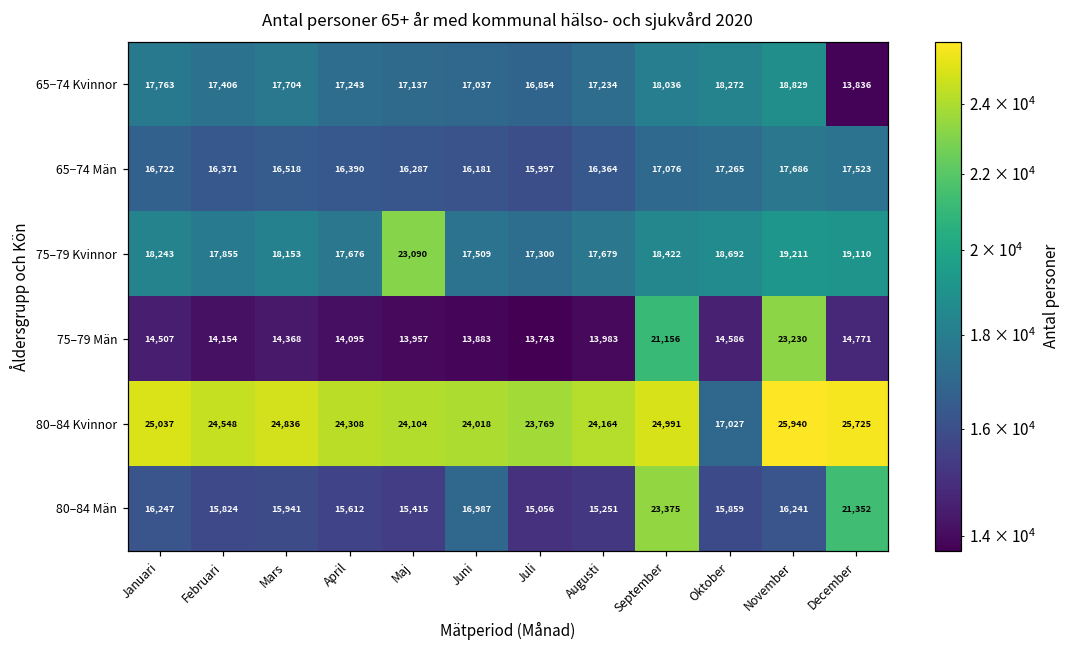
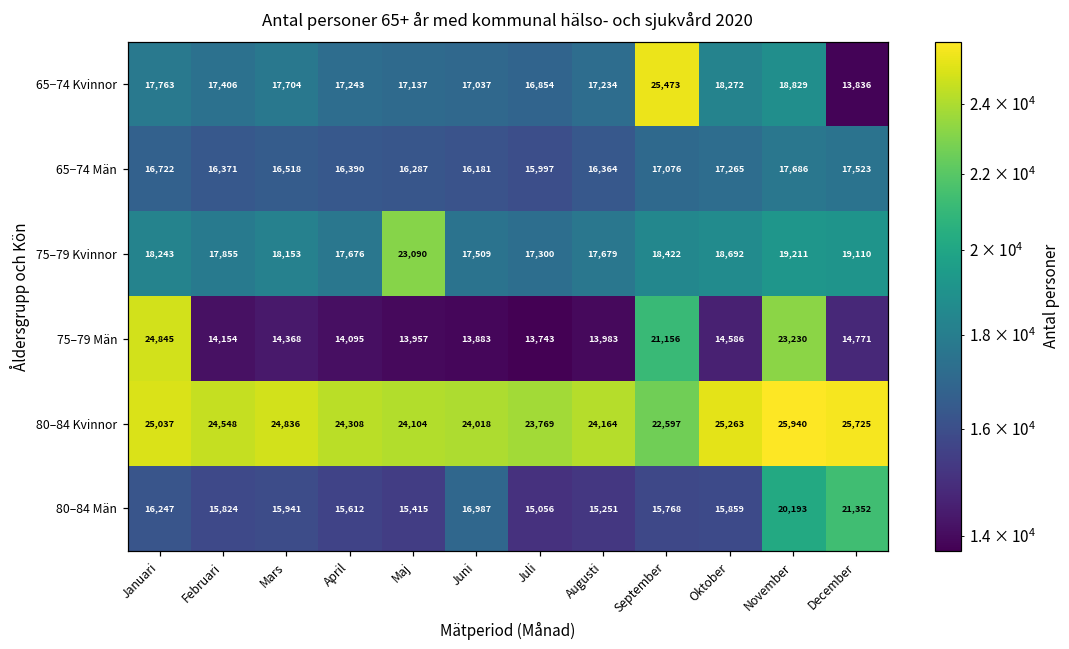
  {
    "65−74 Kvinnor": {
      "Januari": "17,763",
      "Februari": "17,406",
      "Mars": "17,704",
      "April": "17,243",
      "Maj": "17,137",
      "Juni": "17,037",
      "Juli": "16,854",
      "Augusti": "17,234",
-     "September": "18,036",
+     "September": "25,473",
      "Oktober": "18,272",
      "November": "18,829",
      "December": "13,836"
    },
    "65−74 Män": {
      "Januari": "16,722",
      "Februari": "16,371",
      "Mars": "16,518",
      "April": "16,390",
      "Maj": "16,287",
      "Juni": "16,181",
      "Juli": "15,997",
      "Augusti": "16,364",
      "September": "17,076",
      "Oktober": "17,265",
      "November": "17,686",
      "December": "17,523"
    },
    "75–79 Kvinnor": {
      "Januari": "18,243",
      "Februari": "17,855",
      "Mars": "18,153",
      "April": "17,676",
      "Maj": "23,090",
      "Juni": "17,509",
      "Juli": "17,300",
      "Augusti": "17,679",
      "September": "18,422",
      "Oktober": "18,692",
      "November": "19,211",
      "December": "19,110"
    },
    "75–79 Män": {
-     "Januari": "14,507",
+     "Januari": "24,845",
      "Februari": "14,154",
      "Mars": "14,368",
      "April": "14,095",
      "Maj": "13,957",
      "Juni": "13,883",
      "Juli": "13,743",
      "Augusti": "13,983",
      "September": "21,156",
      "Oktober": "14,586",
      "November": "23,230",
      "December": "14,771"
    },
    "80–84 Kvinnor": {
      "Januari": "25,037",
      "Februari": "24,548",
      "Mars": "24,836",
      "April": "24,308",
      "Maj": "24,104",
      "Juni": "24,018",
      "Juli": "23,769",
      "Augusti": "24,164",
-     "September": "24,991",
-     "Oktober": "17,027",
+     "September": "22,597",
+     "Oktober": "25,263",
      "November": "25,940",
      "December": "25,725"
    },
    "80–84 Män": {
      "Januari": "16,247",
      "Februari": "15,824",
      "Mars": "15,941",
      "April": "15,612",
      "Maj": "15,415",
      "Juni": "16,987",
      "Juli": "15,056",
      "Augusti": "15,251",
-     "September": "23,375",
+     "September": "15,768",
      "Oktober": "15,859",
-     "November": "16,241",
+     "November": "20,193",
      "December": "21,352"
    }
  }
